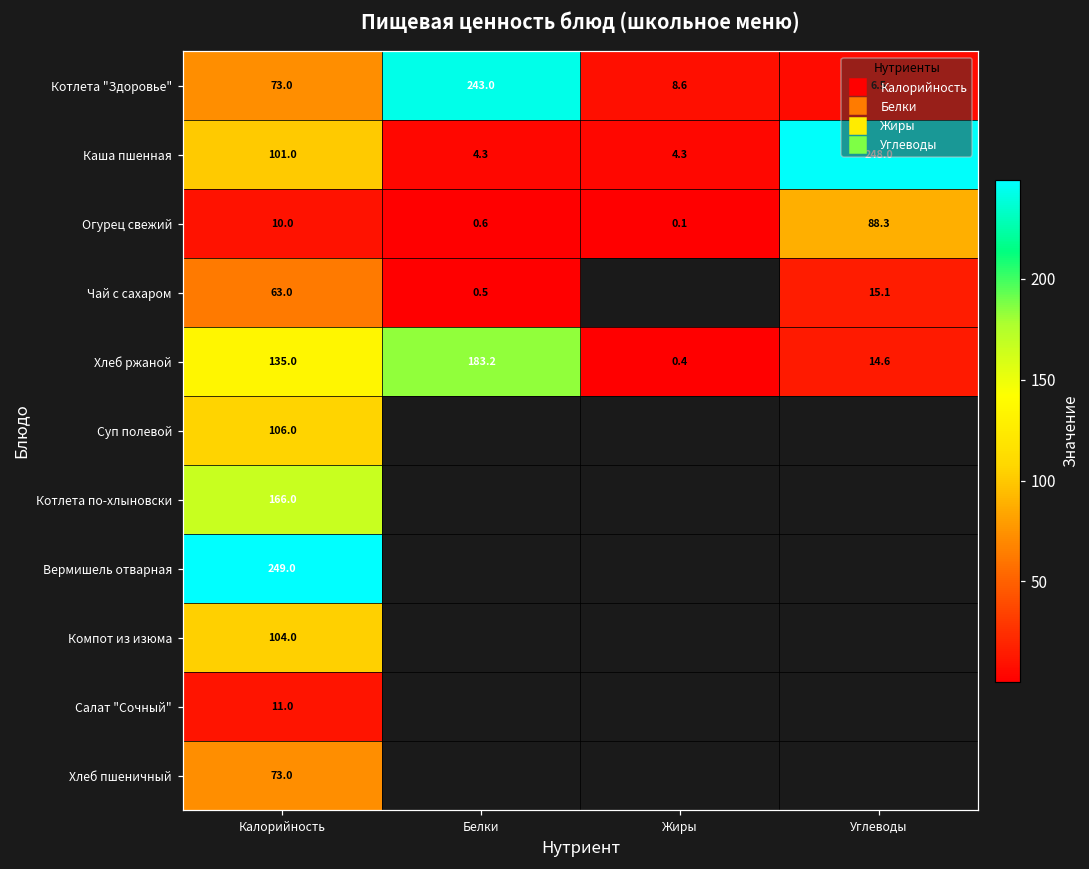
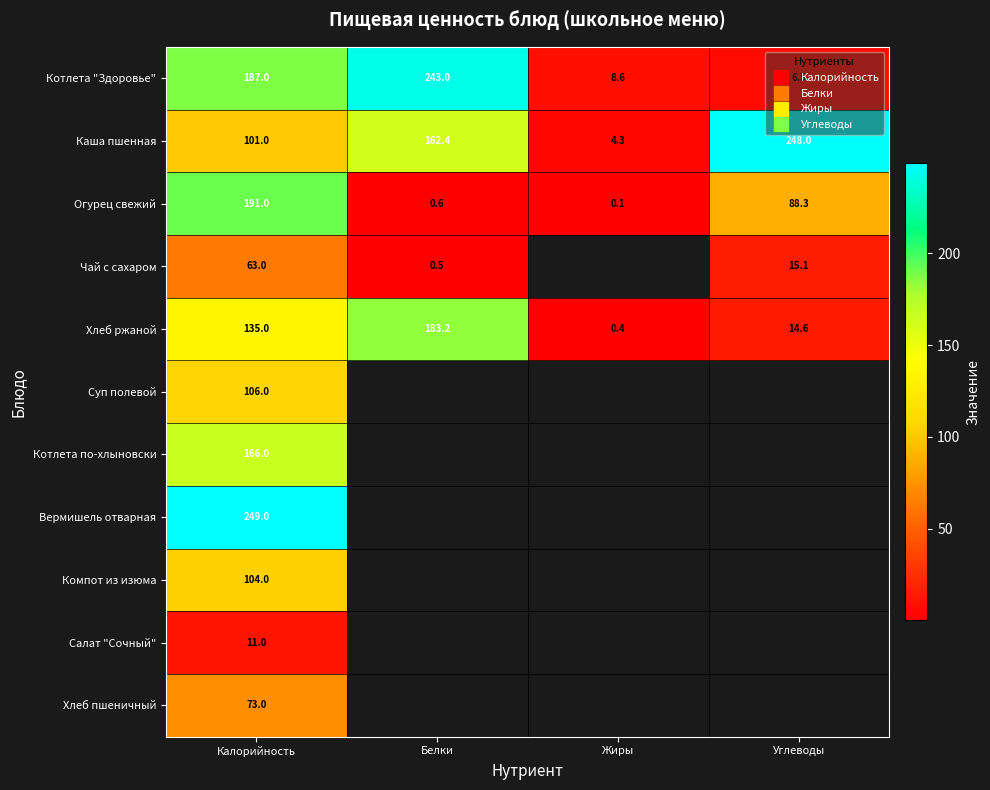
  {
    "Котлета \"Здоровье\"": {
-     "Калорийность": 73.0,
+     "Калорийность": 187.0,
      "Белки": 243.0,
      "Жиры": 8.6
    },
    "Каша пшенная": {
      "Калорийность": 101.0,
-     "Белки": 4.3,
+     "Белки": 162.4,
      "Жиры": 4.3,
      "Углеводы": 248.0
    },
    "Огурец свежий": {
-     "Калорийность": 10.0,
+     "Калорийность": 191.0,
      "Белки": 0.6,
      "Жиры": 0.1,
      "Углеводы": 88.3
    },
    "Чай с сахаром": {
      "Калорийность": 63.0,
      "Белки": 0.5,
      "Углеводы": 15.1
    },
    "Хлеб ржаной": {
      "Калорийность": 135.0,
      "Белки": 183.2,
      "Жиры": 0.4,
      "Углеводы": 14.6
    },
    "Суп полевой": {
      "Калорийность": 106.0
    },
    "Котлета по-хлыновски": {
      "Калорийность": 166.0
    },
    "Вермишель отварная": {
      "Калорийность": 249.0
    },
    "Компот из изюма": {
      "Калорийность": 104.0
    },
    "Салат \"Сочный\"": {
      "Калорийность": 11.0
    },
    "Хлеб пшеничный": {
      "Калорийность": 73.0
    }
  }
